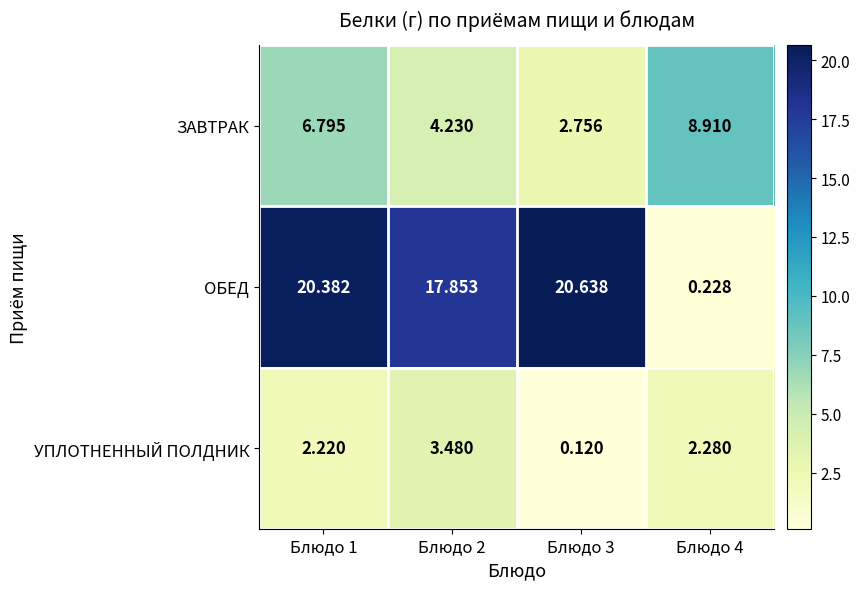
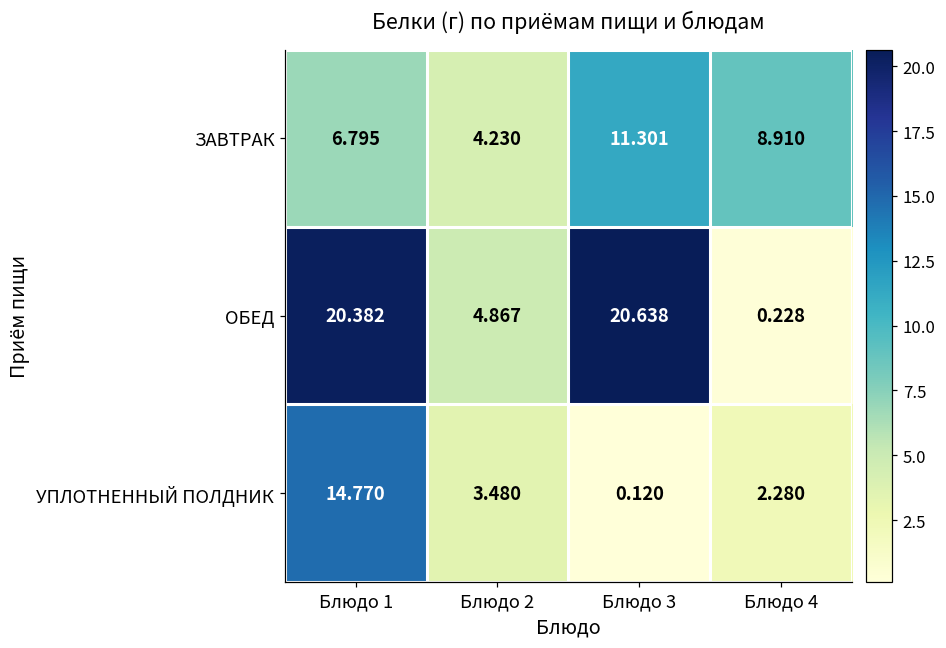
  {
    "ЗАВТРАК": {
      "Блюдо 1": 6.795,
      "Блюдо 2": 4.230,
-     "Блюдо 3": 2.756,
+     "Блюдо 3": 11.301,
      "Блюдо 4": 8.910
    },
    "ОБЕД": {
      "Блюдо 1": 20.382,
-     "Блюдо 2": 17.853,
+     "Блюдо 2": 4.867,
      "Блюдо 3": 20.638,
      "Блюдо 4": 0.228
    },
    "УПЛОТНЕННЫЙ ПОЛДНИК": {
-     "Блюдо 1": 2.220,
+     "Блюдо 1": 14.770,
      "Блюдо 2": 3.480,
      "Блюдо 3": 0.120,
      "Блюдо 4": 2.280
    }
  }
